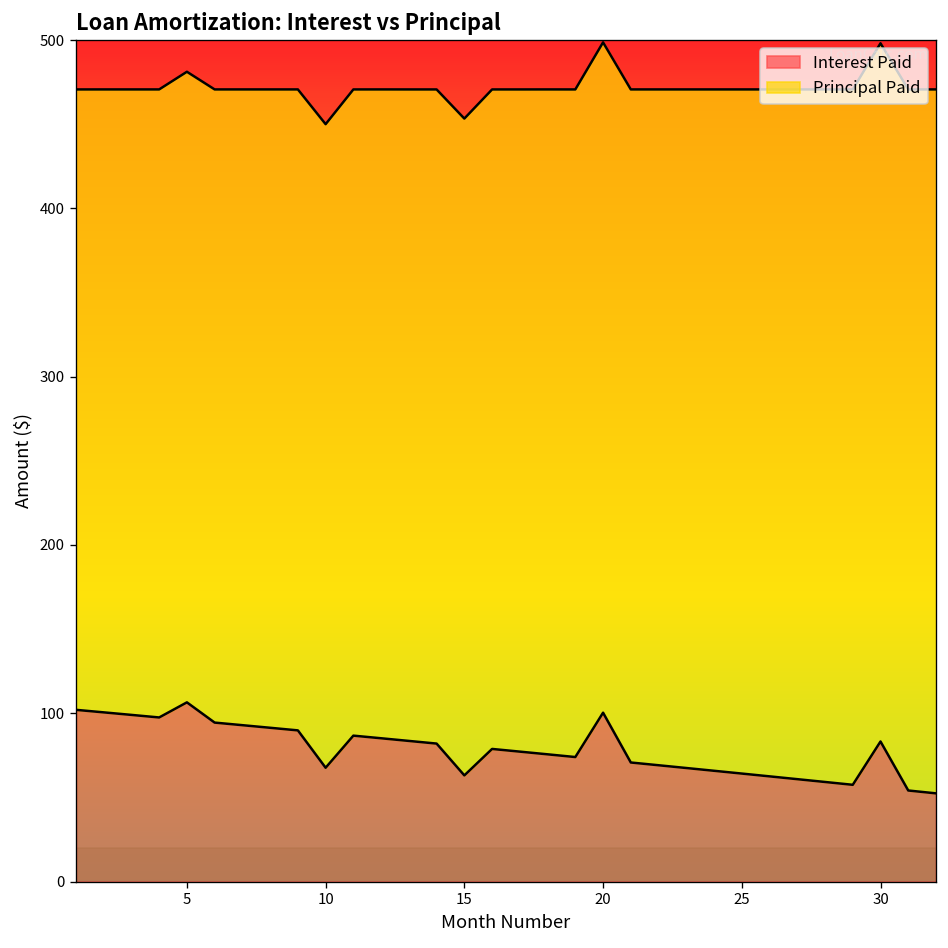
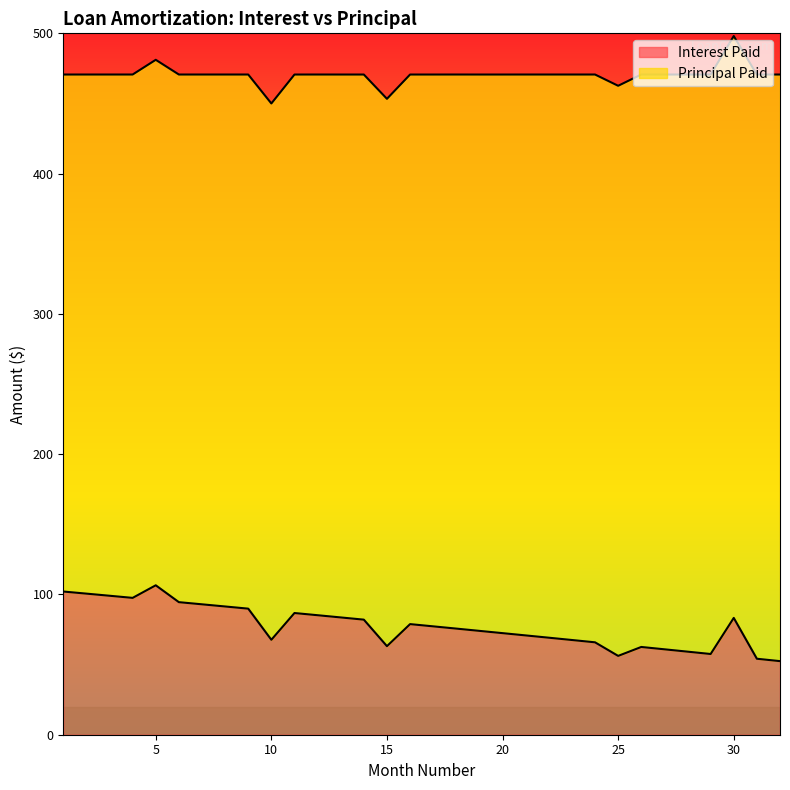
  {
    "Interest Paid": {
      "5": 107,
      "10": 68,
      "15": 63,
-     "20": 100,
-     "25": 64,
+     "20": 72,
+     "25": 56,
      "30": 83
    },
    "Principal Paid": {
      "5": 375,
      "10": 382,
      "15": 390,
      "20": 398,
      "25": 406,
      "30": 415
    }
  }
